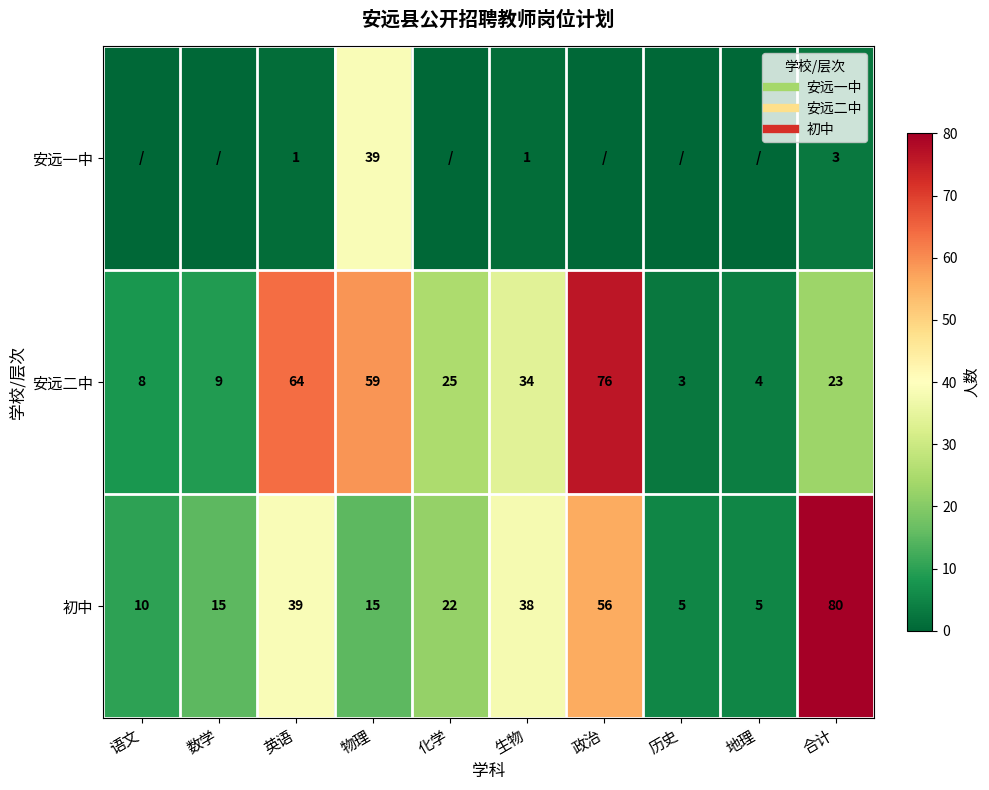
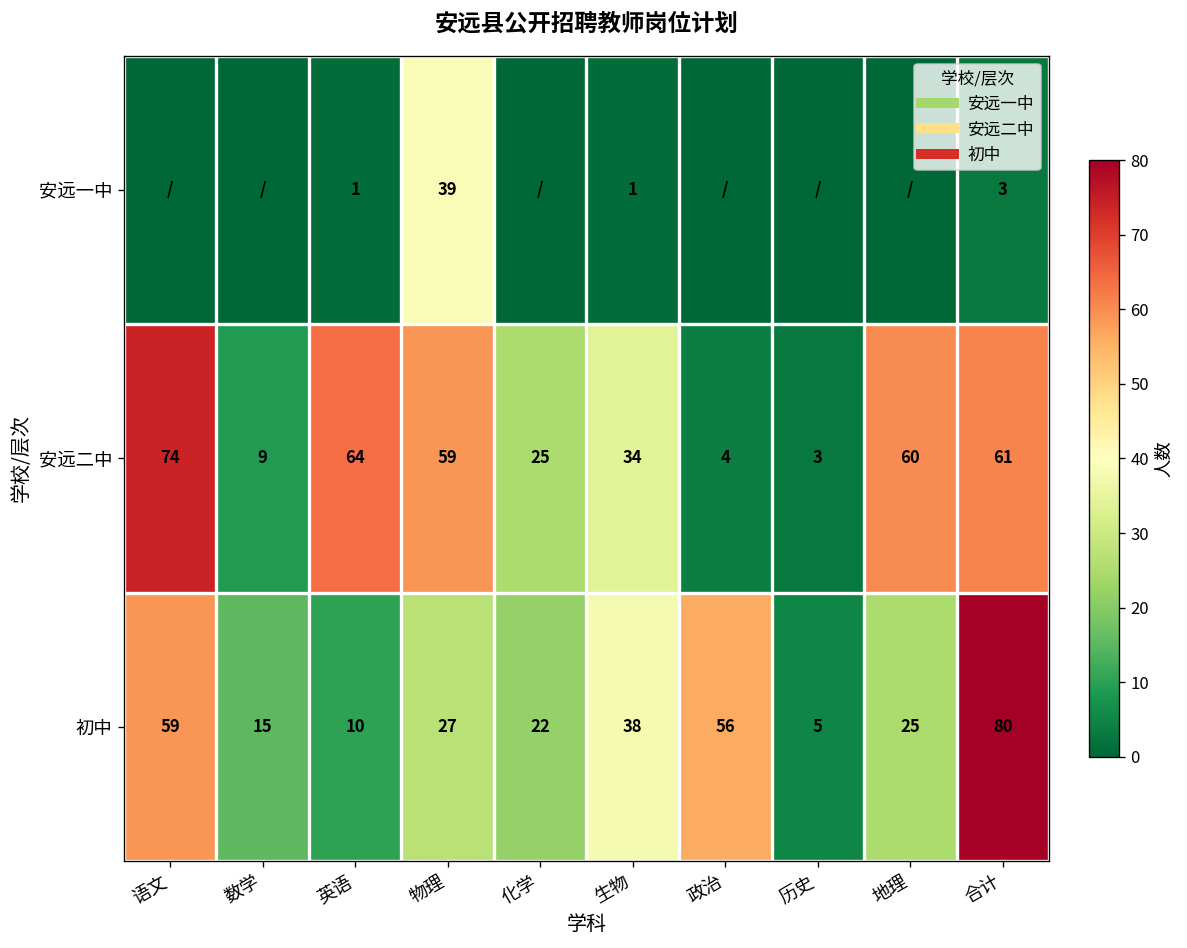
  {
    "安远一中": {
      "英语": 1,
      "物理": 39,
      "生物": 1,
      "合计": 3
    },
    "安远二中": {
-     "语文": 8,
+     "语文": 74,
      "数学": 9,
      "英语": 64,
      "物理": 59,
      "化学": 25,
      "生物": 34,
-     "政治": 76,
+     "政治": 4,
      "历史": 3,
-     "地理": 4,
-     "合计": 23
+     "地理": 60,
+     "合计": 61
    },
    "初中": {
-     "语文": 10,
+     "语文": 59,
      "数学": 15,
-     "英语": 39,
-     "物理": 15,
+     "英语": 10,
+     "物理": 27,
      "化学": 22,
      "生物": 38,
      "政治": 56,
      "历史": 5,
-     "地理": 5,
+     "地理": 25,
      "合计": 80
    }
  }
